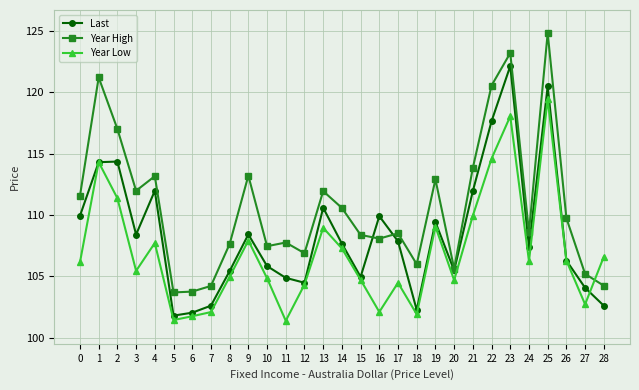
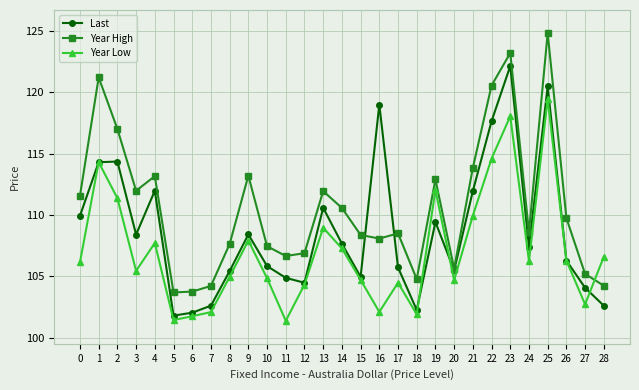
  {
    "Last": {
      "0": 109.9,
      "2": 114.4,
      "3": 108.4,
      "4": 112.0,
      "5": 101.8,
      "6": 102.0,
      "7": 102.6,
      "8": 105.4,
      "9": 108.4,
      "10": 105.8,
      "11": 104.9,
      "13": 110.6,
      "14": 107.7,
      "15": 105.0,
-     "16": 109.9,
-     "17": 107.9,
+     "16": 119.0,
+     "17": 105.7,
      "18": 102.3,
      "19": 109.4,
      "21": 112.0,
      "22": 117.6,
      "23": 122.1,
      "24": 107.4,
      "25": 120.5,
      "27": 104.1,
      "28": 102.6
    },
    "Year High": {
      "0": 111.6,
      "1": 121.2,
      "2": 117.0,
      "3": 112.0,
      "4": 113.2,
      "5": 103.7,
      "6": 103.8,
      "7": 104.2,
      "8": 107.6,
      "9": 113.2,
      "10": 107.5,
-     "11": 107.8,
+     "11": 106.7,
      "12": 106.9,
      "13": 111.9,
      "14": 110.6,
      "15": 108.4,
      "16": 108.1,
      "17": 108.5,
-     "18": 106.0,
+     "18": 104.8,
      "19": 112.9,
      "21": 113.8,
      "22": 120.6,
      "23": 123.2,
      "24": 108.6,
      "25": 124.8,
      "26": 109.7,
      "27": 105.2,
      "28": 104.2
    },
    "Year Low": {
      "0": 106.1,
      "2": 111.4,
      "3": 105.4,
      "4": 107.7,
      "5": 101.4,
      "6": 101.7,
      "7": 102.1,
      "8": 105.0,
      "9": 107.9,
      "10": 104.8,
      "11": 101.4,
      "13": 109.0,
      "14": 107.3,
      "15": 104.7,
      "16": 102.1,
      "17": 104.5,
      "18": 101.9,
-     "19": 109.1,
+     "19": 112.0,
      "20": 104.7,
      "21": 109.9,
      "22": 114.6,
      "23": 118.1,
      "24": 106.2,
      "25": 119.5,
      "27": 102.7,
      "28": 106.6
    }
  }
